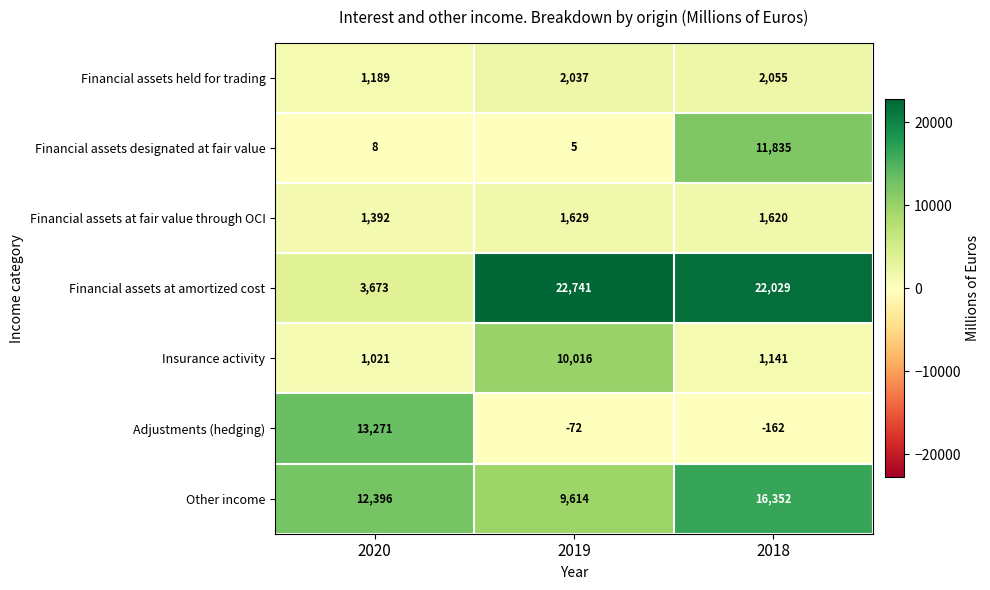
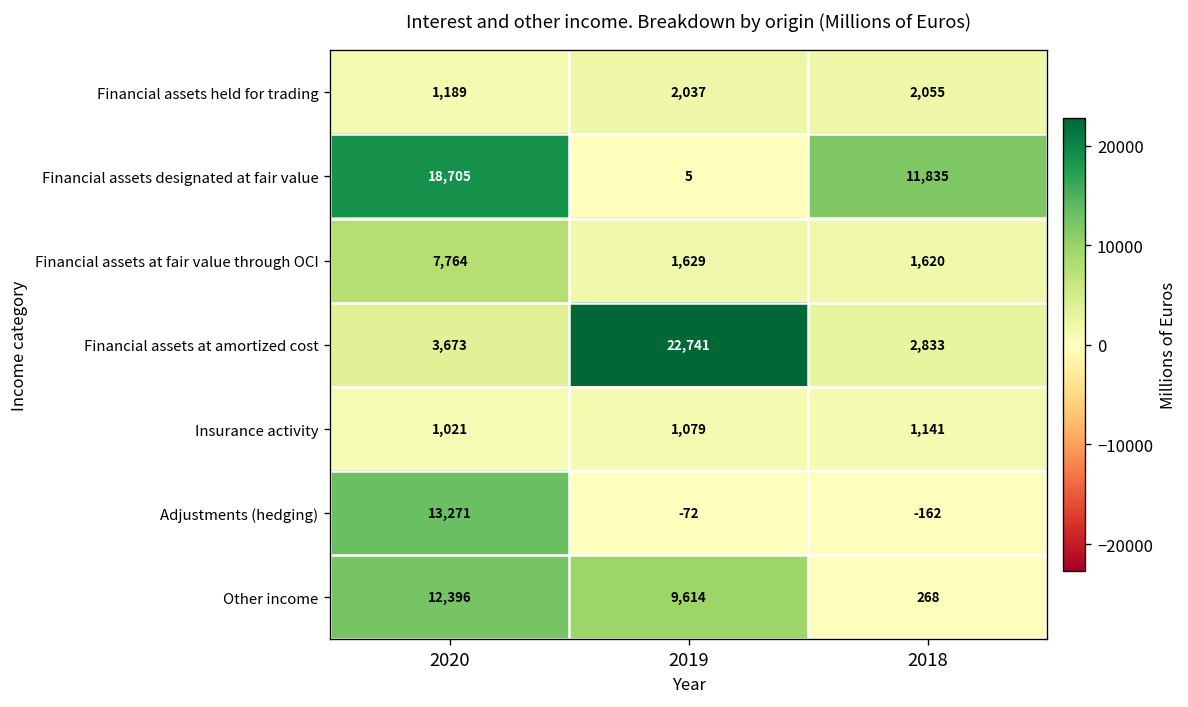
  {
    "Financial assets held for trading": {
      "2020": "1,189",
      "2019": "2,037",
      "2018": "2,055"
    },
    "Financial assets designated at fair value": {
-     "2020": "8",
+     "2020": "18,705",
      "2019": "5",
      "2018": "11,835"
    },
    "Financial assets at fair value through OCI": {
-     "2020": "1,392",
+     "2020": "7,764",
      "2019": "1,629",
      "2018": "1,620"
    },
    "Financial assets at amortized cost": {
      "2020": "3,673",
      "2019": "22,741",
-     "2018": "22,029"
+     "2018": "2,833"
    },
    "Insurance activity": {
      "2020": "1,021",
-     "2019": "10,016",
+     "2019": "1,079",
      "2018": "1,141"
    },
    "Adjustments (hedging)": {
      "2020": "13,271",
      "2019": "-72",
      "2018": "-162"
    },
    "Other income": {
      "2020": "12,396",
      "2019": "9,614",
-     "2018": "16,352"
+     "2018": "268"
    }
  }
